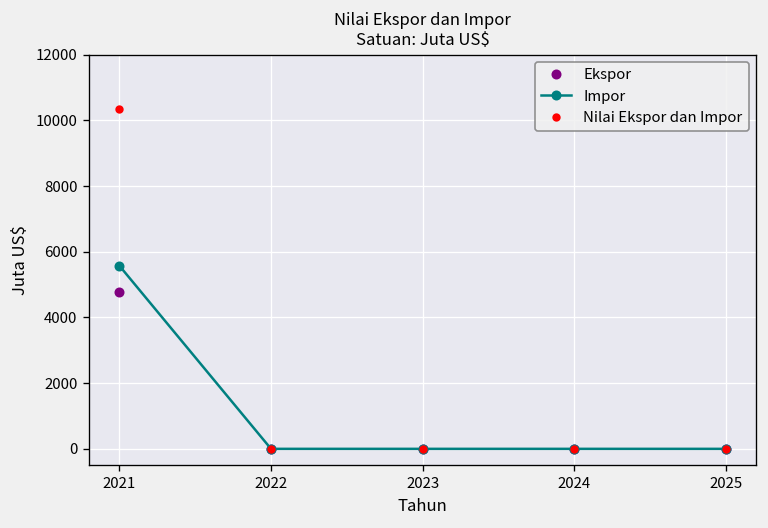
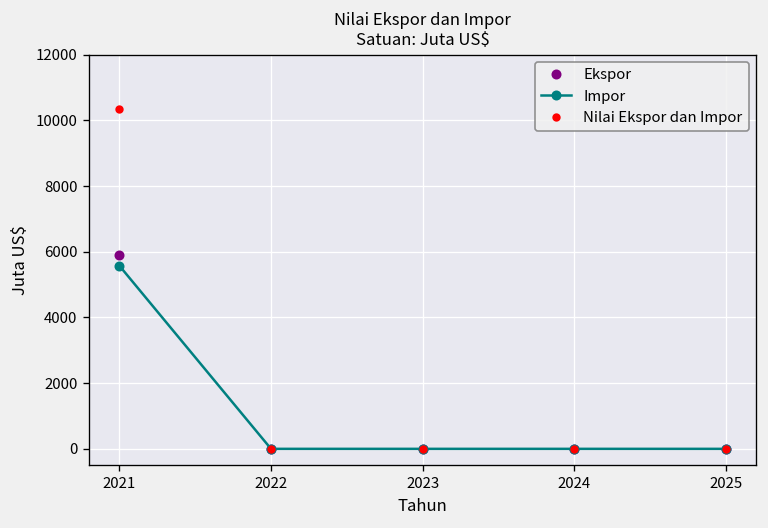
  {
    "Ekspor": {
-     "2021": 4800
+     "2021": 5900
    },
    "Impor": {
      "2021": 5600
    },
    "Nilai Ekspor dan Impor": {
      "2021": 10300
    }
  }
